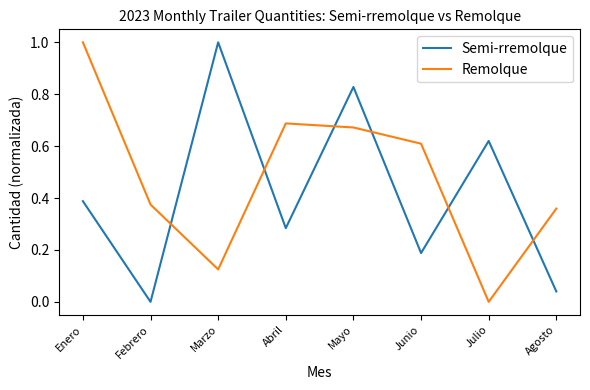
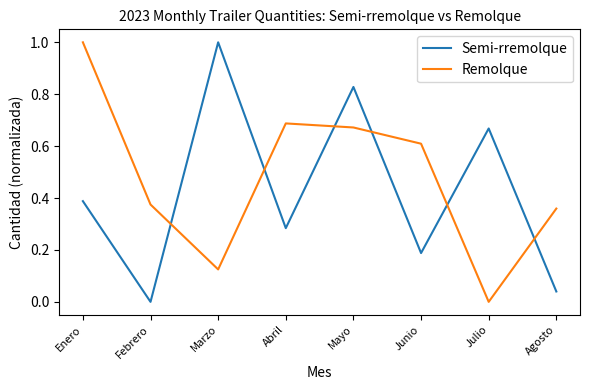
  {
    "Semi-rremolque": {
      "Enero": 0.39,
      "Febrero": 0.00,
      "Marzo": 1.00,
      "Abril": 0.28,
      "Mayo": 0.83,
      "Junio": 0.19,
-     "Julio": 0.62,
+     "Julio": 0.67,
      "Agosto": 0.04
    },
    "Remolque": {
      "Enero": 1.00,
      "Febrero": 0.38,
      "Marzo": 0.13,
      "Abril": 0.69,
      "Mayo": 0.67,
      "Junio": 0.61,
      "Julio": 0.00,
      "Agosto": 0.36
    }
  }
